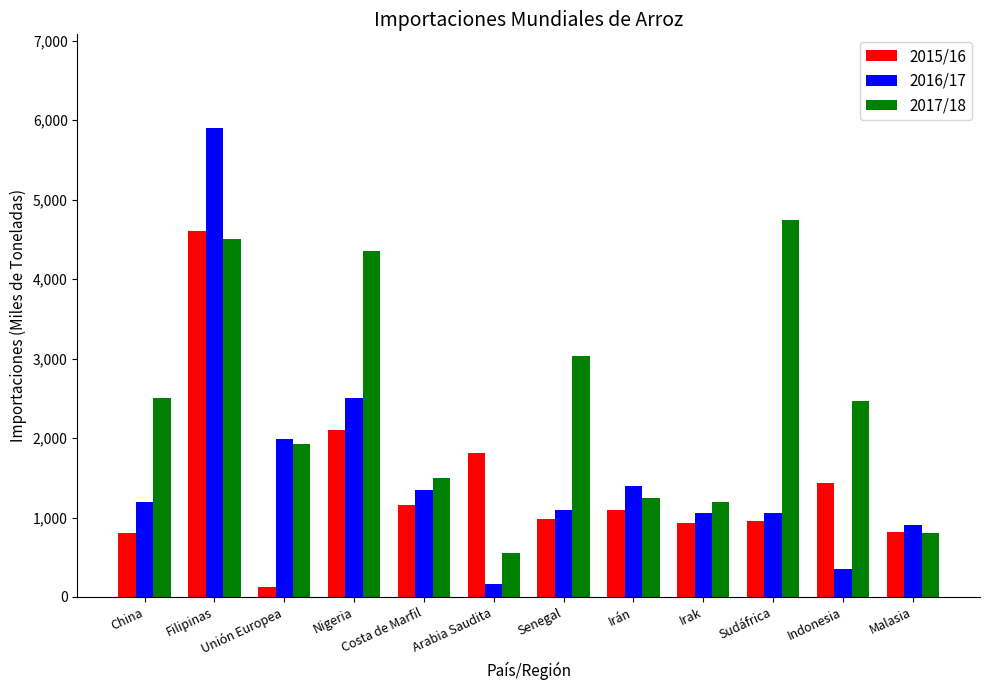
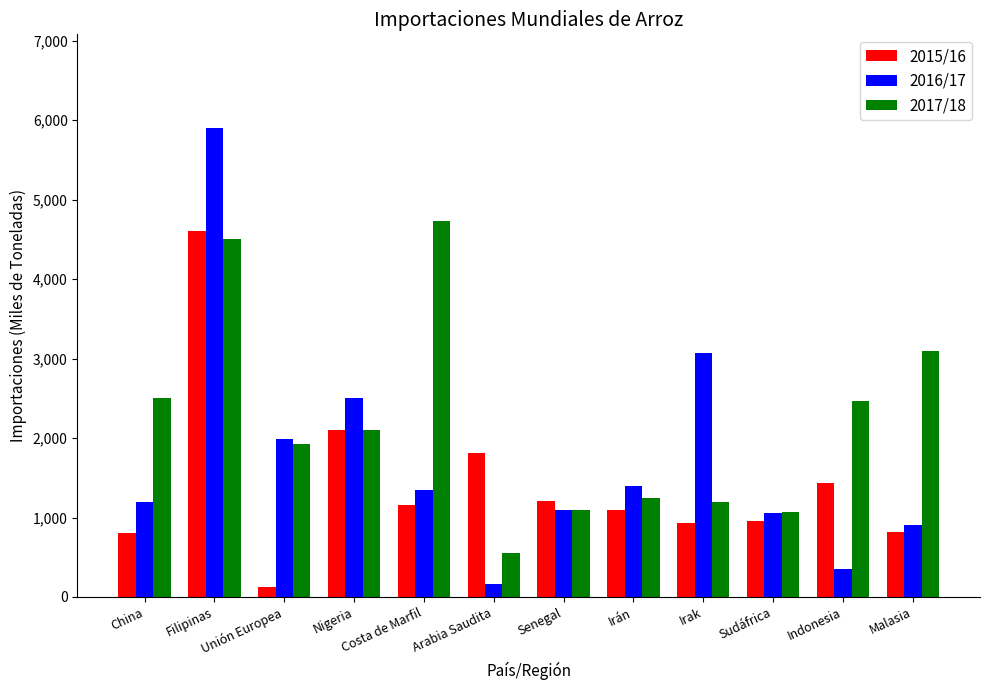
  {
    "2015/16": {
      "China": "800",
      "Filipinas": "4,600",
      "Unión Europea": "100",
      "Nigeria": "2,100",
      "Costa de Marfil": "1,200",
      "Arabia Saudita": "1,800",
-     "Senegal": "1,000",
+     "Senegal": "1,200",
      "Irán": "1,100",
      "Irak": "900",
      "Sudáfrica": "1,000",
      "Indonesia": "1,400",
      "Malasia": "800"
    },
    "2016/17": {
      "China": "1,200",
      "Filipinas": "5,900",
      "Unión Europea": "2,000",
      "Nigeria": "2,500",
      "Costa de Marfil": "1,400",
      "Arabia Saudita": "200",
      "Senegal": "1,100",
      "Irán": "1,400",
-     "Irak": "1,100",
+     "Irak": "3,100",
      "Sudáfrica": "1,100",
      "Indonesia": "400",
      "Malasia": "900"
    },
    "2017/18": {
      "China": "2,500",
      "Filipinas": "4,500",
      "Unión Europea": "1,900",
-     "Nigeria": "4,300",
-     "Costa de Marfil": "1,500",
+     "Nigeria": "2,100",
+     "Costa de Marfil": "4,700",
      "Arabia Saudita": "600",
-     "Senegal": "3,000",
+     "Senegal": "1,100",
      "Irán": "1,300",
      "Irak": "1,200",
-     "Sudáfrica": "4,700",
+     "Sudáfrica": "1,100",
      "Indonesia": "2,500",
-     "Malasia": "800"
+     "Malasia": "3,100"
    }
  }
